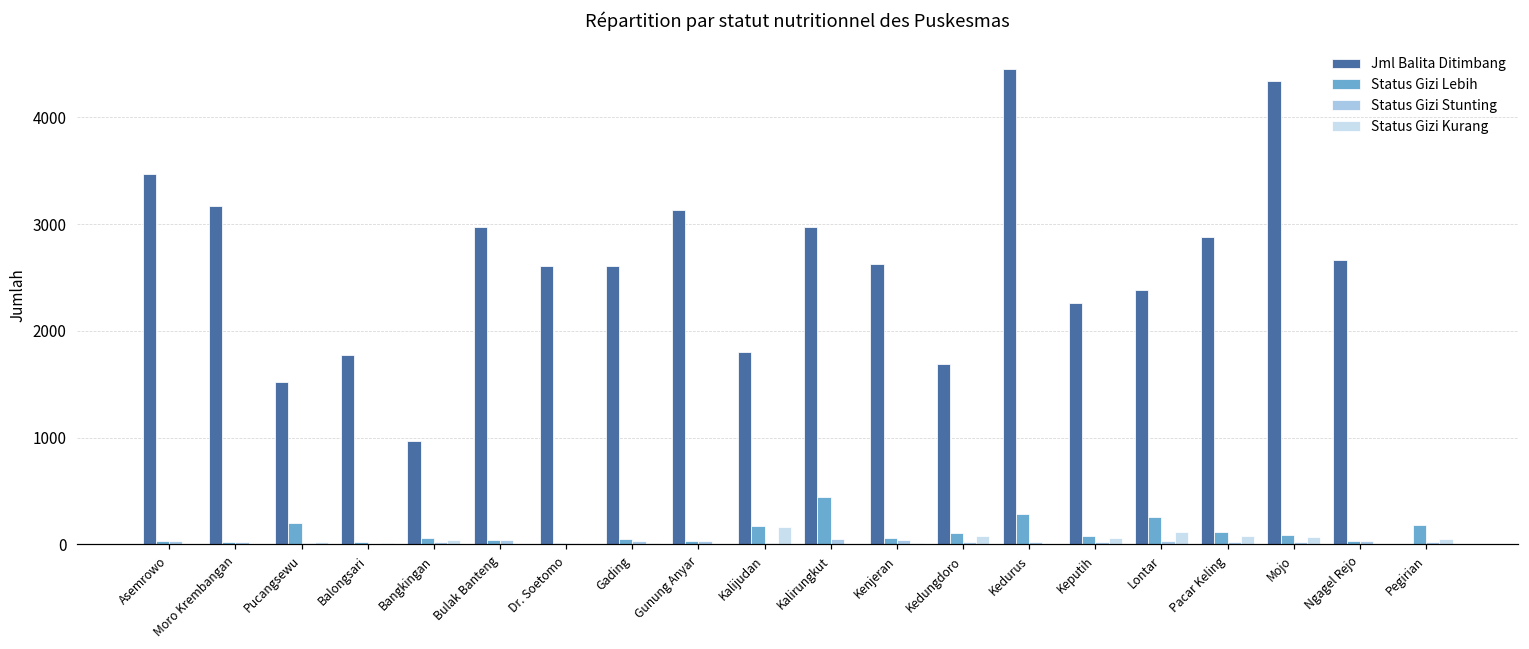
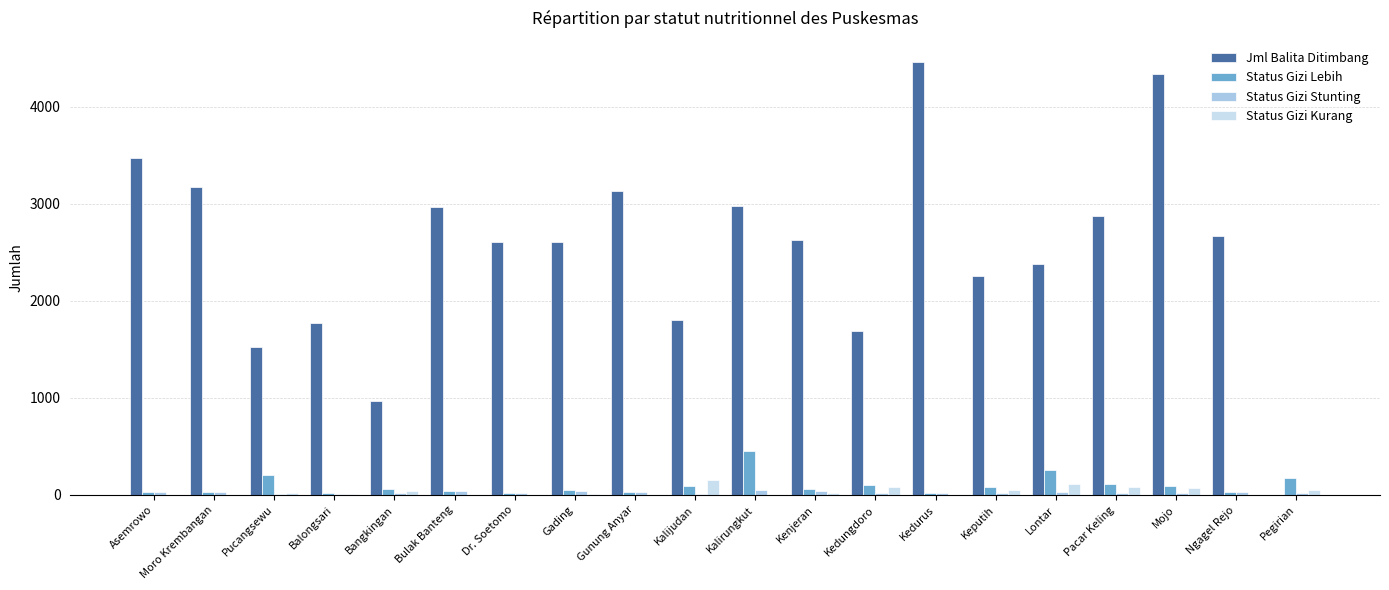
  {
    "Jml Balita Ditimbang": {
      "Asemrowo": 3500,
      "Moro Krembangan": 3200,
      "Pucangsewu": 1500,
      "Balongsari": 1800,
      "Bangkingan": 1000,
      "Bulak Banteng": 3000,
      "Dr. Soetomo": 2600,
      "Gading": 2600,
      "Gunung Anyar": 3100,
      "Kalijudan": 1800,
      "Kalirungkut": 3000,
      "Kenjeran": 2600,
      "Kedungdoro": 1700,
      "Kedurus": 4500,
      "Keputih": 2300,
      "Lontar": 2400,
      "Pacar Keling": 2900,
      "Mojo": 4300,
      "Ngagel Rejo": 2700,
      "Pegirian": 0
    },
    "Status Gizi Lebih": {
      "Asemrowo": 0,
      "Moro Krembangan": 0,
      "Pucangsewu": 200,
      "Bangkingan": 100,
      "Bulak Banteng": 0,
      "Gading": 100,
      "Gunung Anyar": 0,
-     "Kalijudan": 200,
+     "Kalijudan": 100,
      "Kalirungkut": 400,
      "Kenjeran": 100,
      "Kedungdoro": 100,
-     "Kedurus": 300,
+     "Kedurus": 0,
      "Keputih": 100,
      "Lontar": 300,
      "Pacar Keling": 100,
      "Mojo": 100,
      "Ngagel Rejo": 0,
      "Pegirian": 200
    }
  }
